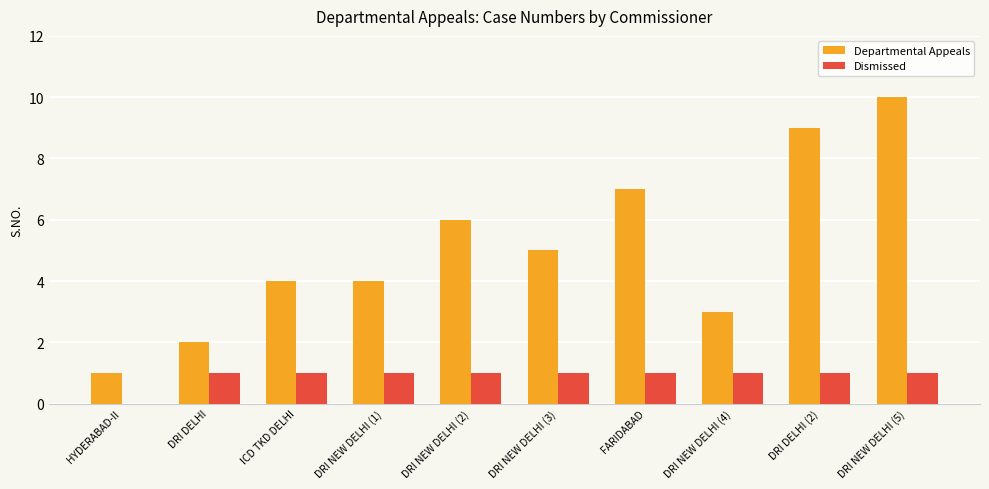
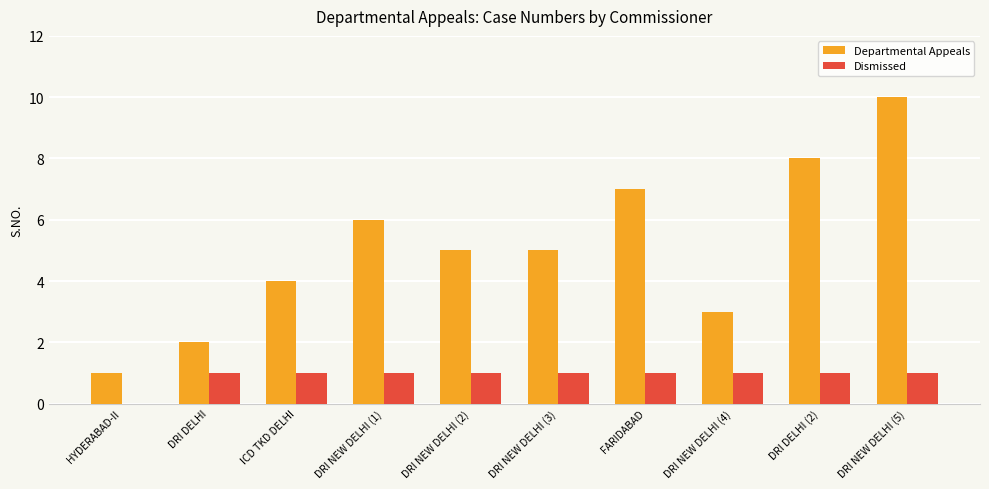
  {
    "Departmental Appeals": {
      "HYDERABAD-II": 1,
      "DRI DELHI": 2,
      "ICD TKD DELHI": 4,
-     "DRI NEW DELHI (1)": 4,
-     "DRI NEW DELHI (2)": 6,
+     "DRI NEW DELHI (1)": 6,
+     "DRI NEW DELHI (2)": 5,
      "DRI NEW DELHI (3)": 5,
      "FARIDABAD": 7,
      "DRI NEW DELHI (4)": 3,
-     "DRI DELHI (2)": 9,
+     "DRI DELHI (2)": 8,
      "DRI NEW DELHI (5)": 10
    },
    "Dismissed": {
      "HYDERABAD-II": 0,
      "DRI DELHI": 1,
      "ICD TKD DELHI": 1,
      "DRI NEW DELHI (1)": 1,
      "DRI NEW DELHI (2)": 1,
      "DRI NEW DELHI (3)": 1,
      "FARIDABAD": 1,
      "DRI NEW DELHI (4)": 1,
      "DRI DELHI (2)": 1,
      "DRI NEW DELHI (5)": 1
    }
  }
